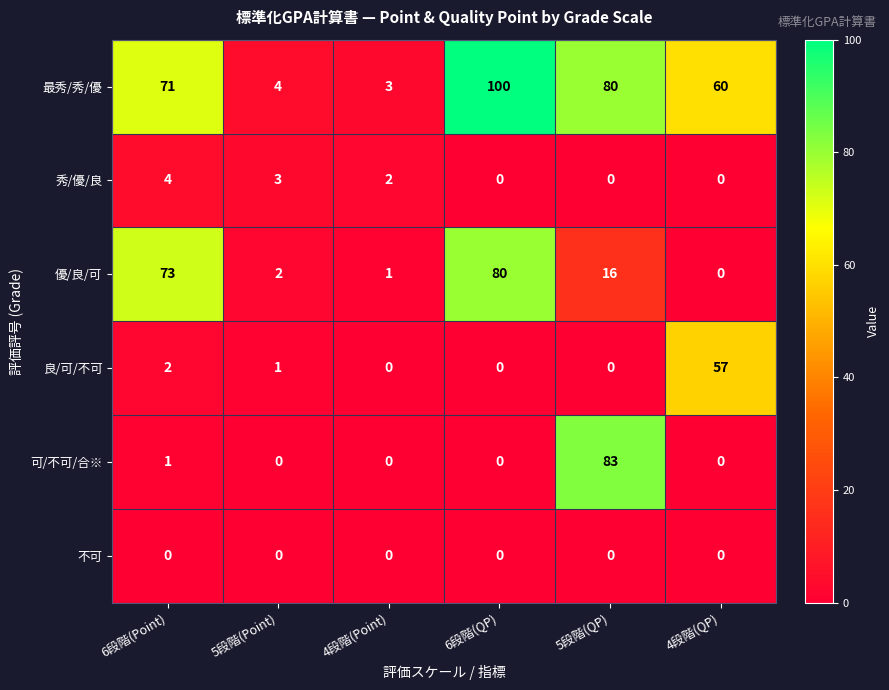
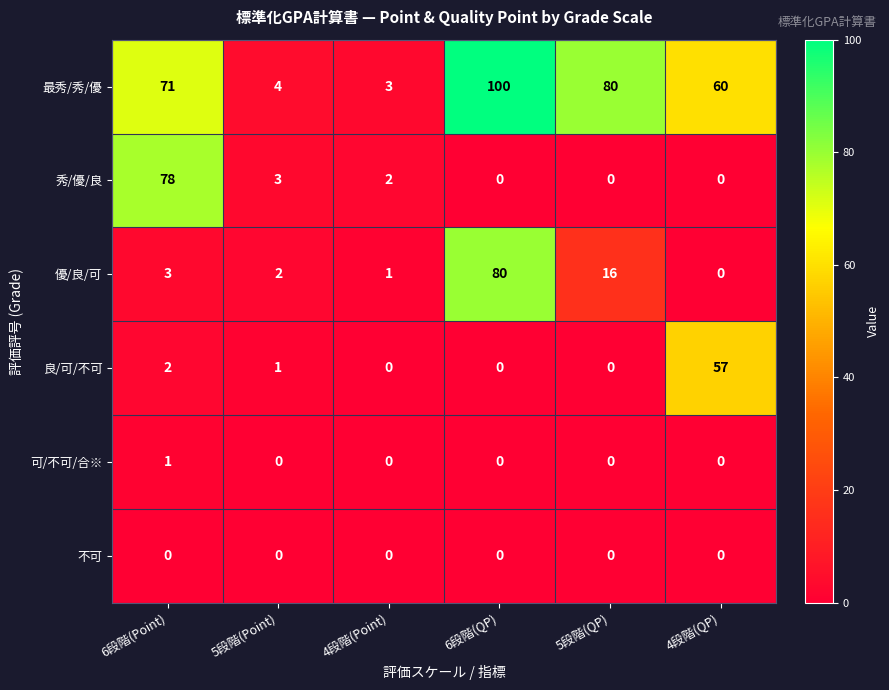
  {
    "最秀/秀/優": {
      "6段階(Point)": 71,
      "5段階(Point)": 4,
      "4段階(Point)": 3,
      "6段階(QP)": 100,
      "5段階(QP)": 80,
      "4段階(QP)": 60
    },
    "秀/優/良": {
-     "6段階(Point)": 4,
+     "6段階(Point)": 78,
      "5段階(Point)": 3,
      "4段階(Point)": 2,
      "6段階(QP)": 0,
      "5段階(QP)": 0,
      "4段階(QP)": 0
    },
    "優/良/可": {
-     "6段階(Point)": 73,
+     "6段階(Point)": 3,
      "5段階(Point)": 2,
      "4段階(Point)": 1,
      "6段階(QP)": 80,
      "5段階(QP)": 16,
      "4段階(QP)": 0
    },
    "良/可/不可": {
      "6段階(Point)": 2,
      "5段階(Point)": 1,
      "4段階(Point)": 0,
      "6段階(QP)": 0,
      "5段階(QP)": 0,
      "4段階(QP)": 57
    },
    "可/不可/合※": {
      "6段階(Point)": 1,
      "5段階(Point)": 0,
      "4段階(Point)": 0,
      "6段階(QP)": 0,
-     "5段階(QP)": 83,
+     "5段階(QP)": 0,
      "4段階(QP)": 0
    },
    "不可": {
      "6段階(Point)": 0,
      "5段階(Point)": 0,
      "4段階(Point)": 0,
      "6段階(QP)": 0,
      "5段階(QP)": 0,
      "4段階(QP)": 0
    }
  }
